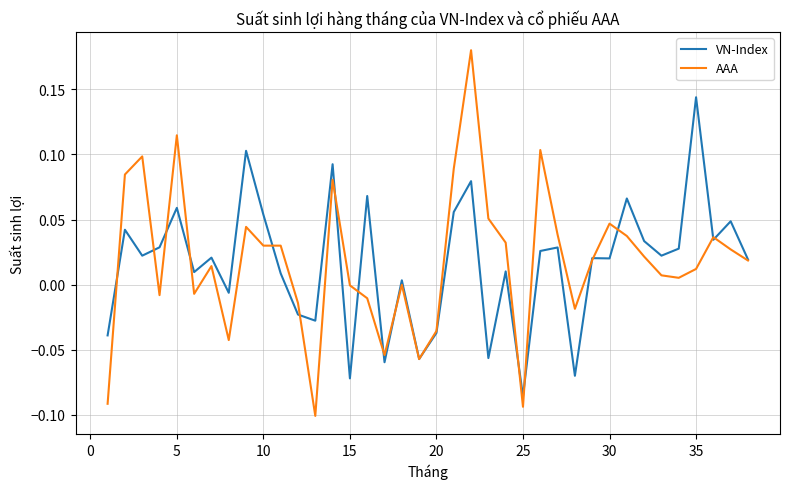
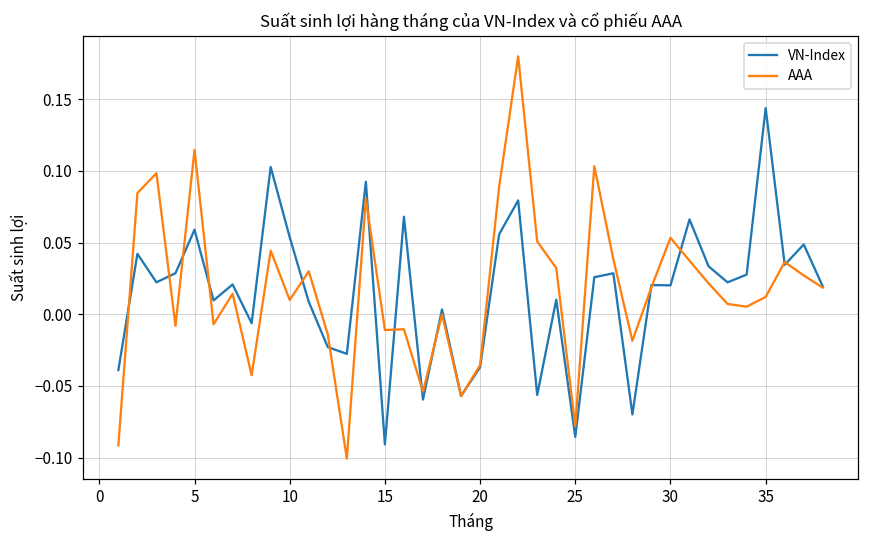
  {
    "VN-Index": {
      "5": 0.059,
      "10": 0.054,
-     "15": -0.072,
+     "15": -0.091,
      "25": -0.086,
      "30": 0.020,
      "35": 0.144
    },
    "AAA": {
      "5": 0.115,
-     "10": 0.03,
-     "15": -0.001,
-     "25": -0.094,
-     "30": 0.047,
+     "10": 0.01,
+     "15": -0.011,
+     "25": -0.078,
+     "30": 0.053,
      "35": 0.012
    }
  }
